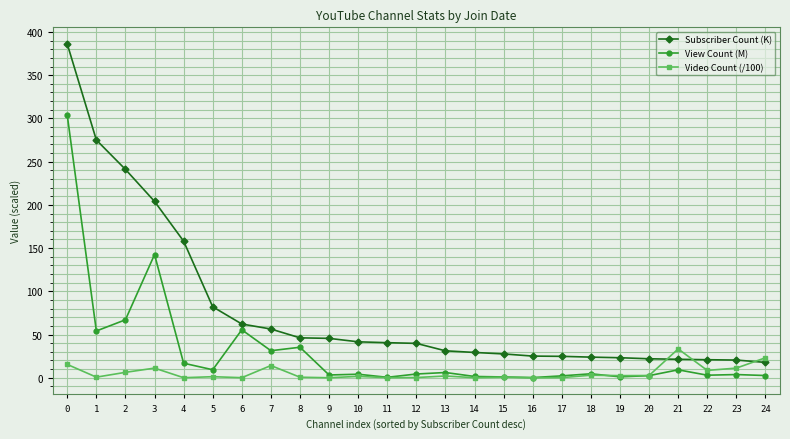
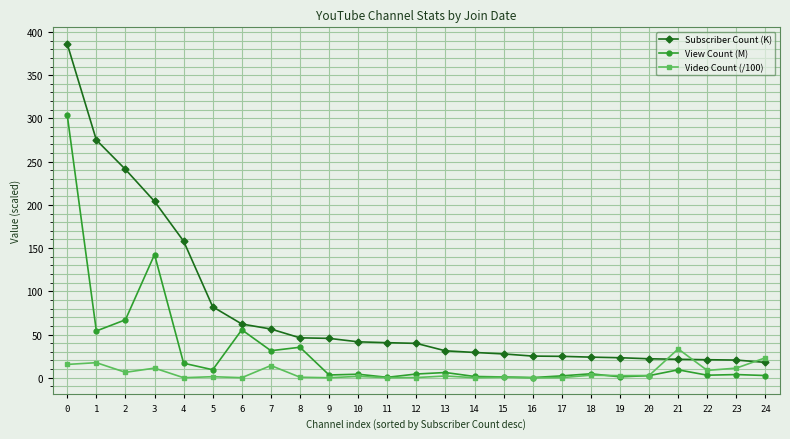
  {
    "Video Count (/100)": {
      "0": 20,
-     "1": 0,
+     "1": 20,
      "2": 10,
      "3": 10,
      "4": 0,
      "5": 0,
      "6": 0,
      "7": 10,
      "8": 0,
      "9": 0,
      "12": 0,
      "13": 0,
      "21": 30,
      "22": 10,
      "23": 10,
      "24": 20
    }
  }
